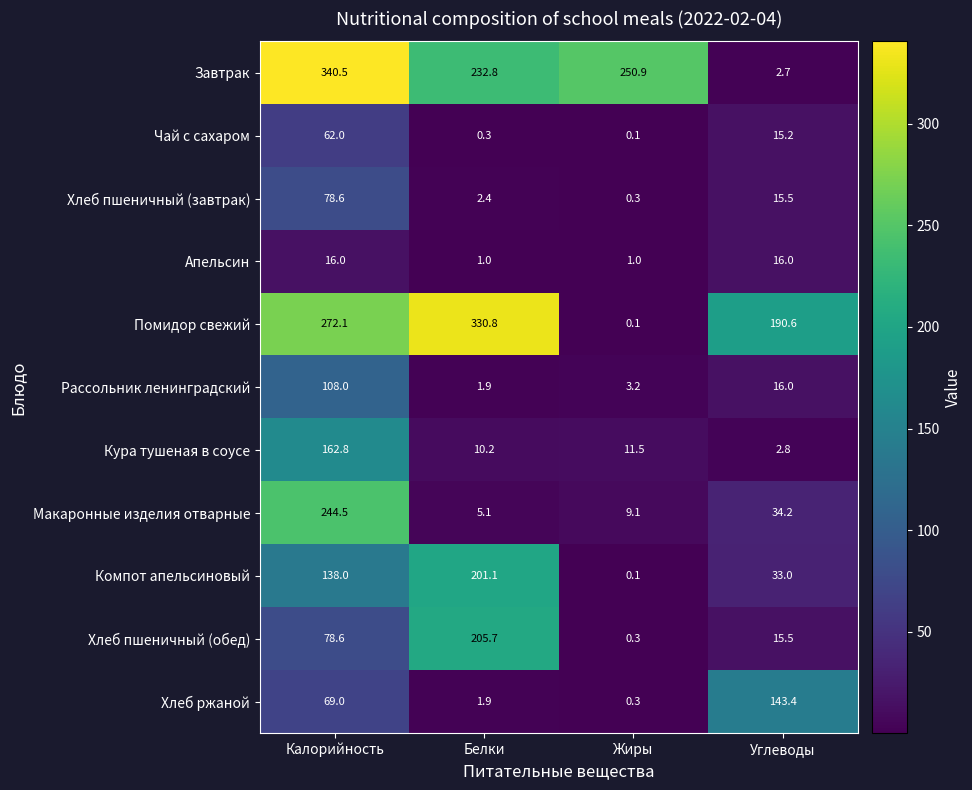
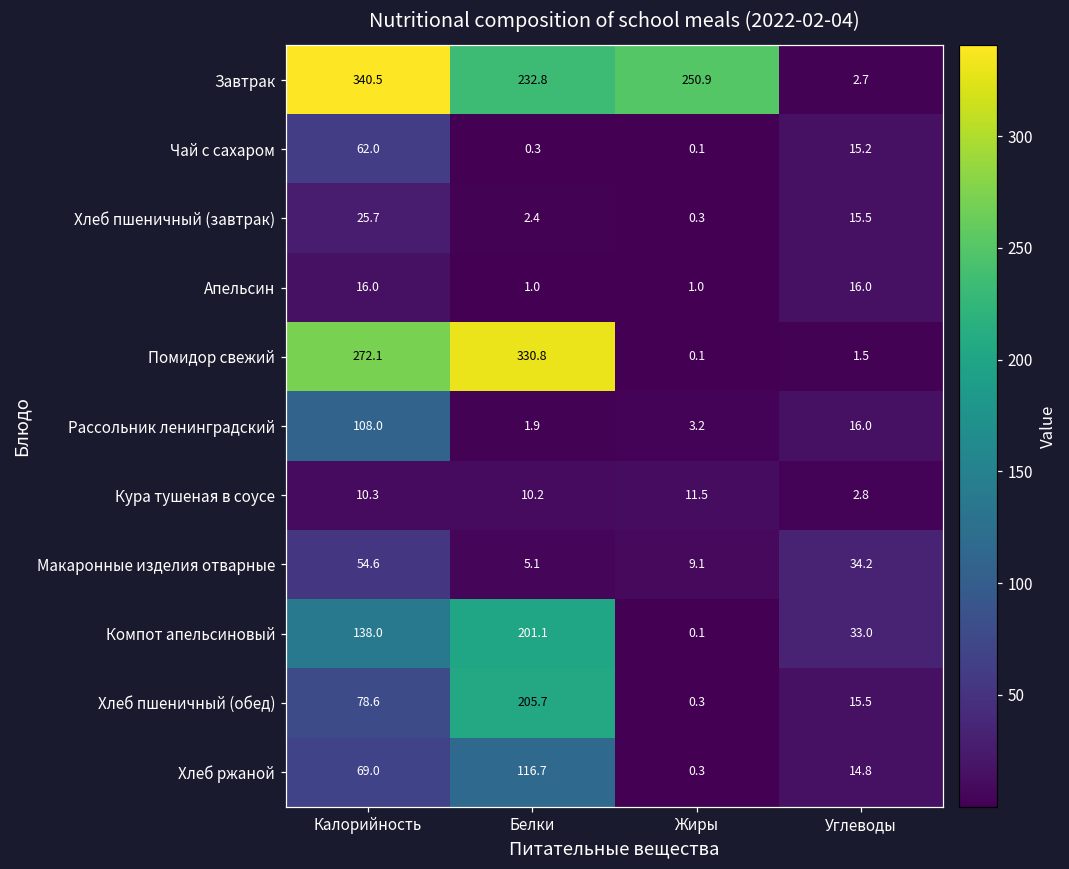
  {
    "Завтрак": {
      "Калорийность": 340.5,
      "Белки": 232.8,
      "Жиры": 250.9,
      "Углеводы": 2.7
    },
    "Чай с сахаром": {
      "Калорийность": 62.0,
      "Белки": 0.3,
      "Жиры": 0.1,
      "Углеводы": 15.2
    },
    "Хлеб пшеничный (завтрак)": {
-     "Калорийность": 78.6,
+     "Калорийность": 25.7,
      "Белки": 2.4,
      "Жиры": 0.3,
      "Углеводы": 15.5
    },
    "Апельсин": {
      "Калорийность": 16.0,
      "Белки": 1.0,
      "Жиры": 1.0,
      "Углеводы": 16.0
    },
    "Помидор свежий": {
      "Калорийность": 272.1,
      "Белки": 330.8,
      "Жиры": 0.1,
-     "Углеводы": 190.6
+     "Углеводы": 1.5
    },
    "Рассольник ленинградский": {
      "Калорийность": 108.0,
      "Белки": 1.9,
      "Жиры": 3.2,
      "Углеводы": 16.0
    },
    "Кура тушеная в соусе": {
-     "Калорийность": 162.8,
+     "Калорийность": 10.3,
      "Белки": 10.2,
      "Жиры": 11.5,
      "Углеводы": 2.8
    },
    "Макаронные изделия отварные": {
-     "Калорийность": 244.5,
+     "Калорийность": 54.6,
      "Белки": 5.1,
      "Жиры": 9.1,
      "Углеводы": 34.2
    },
    "Компот апельсиновый": {
      "Калорийность": 138.0,
      "Белки": 201.1,
      "Жиры": 0.1,
      "Углеводы": 33.0
    },
    "Хлеб пшеничный (обед)": {
      "Калорийность": 78.6,
      "Белки": 205.7,
      "Жиры": 0.3,
      "Углеводы": 15.5
    },
    "Хлеб ржаной": {
      "Калорийность": 69.0,
-     "Белки": 1.9,
+     "Белки": 116.7,
      "Жиры": 0.3,
-     "Углеводы": 143.4
+     "Углеводы": 14.8
    }
  }
